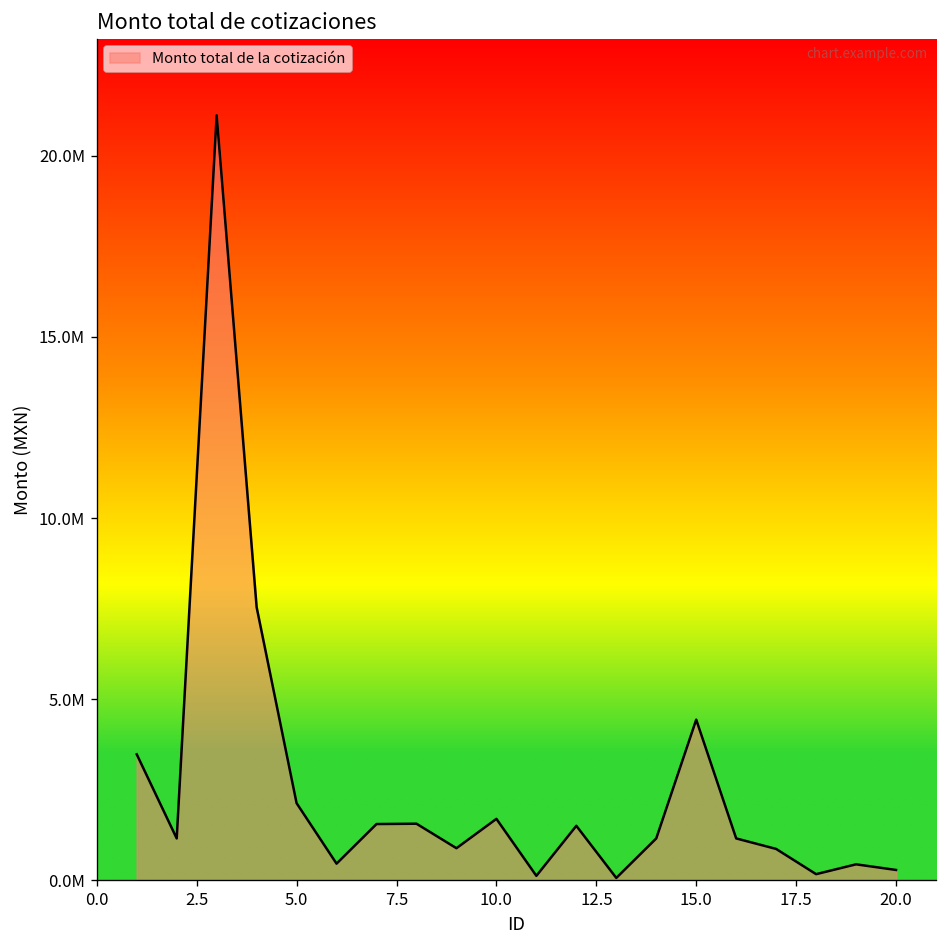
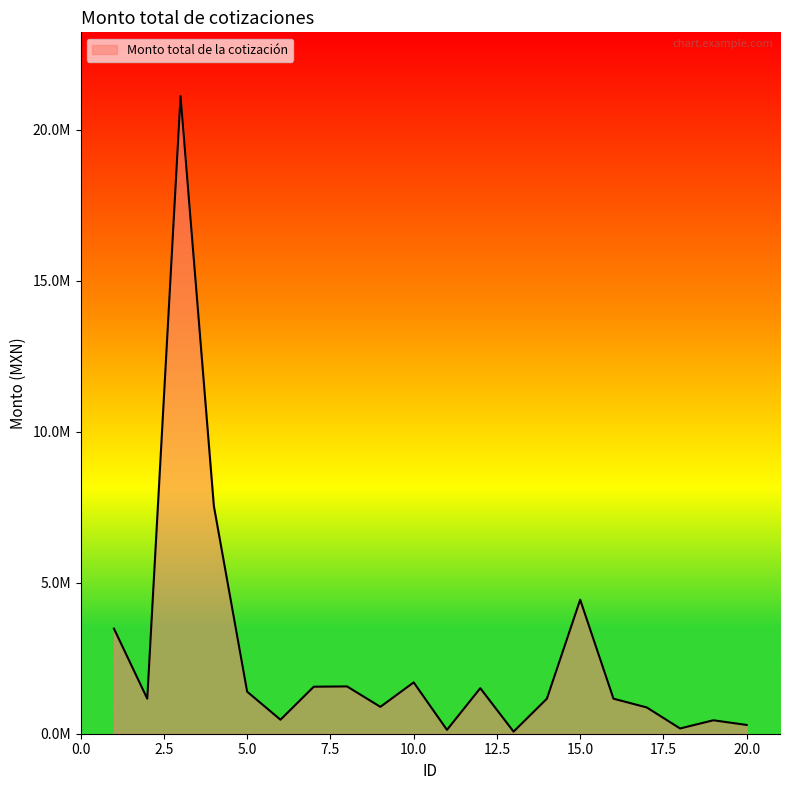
  {
-   "5.0": 2100000,
+   "5.0": 1400000,
    "10.0": 1700000,
    "15.0": 4400000,
    "20.0": 300000
  }
